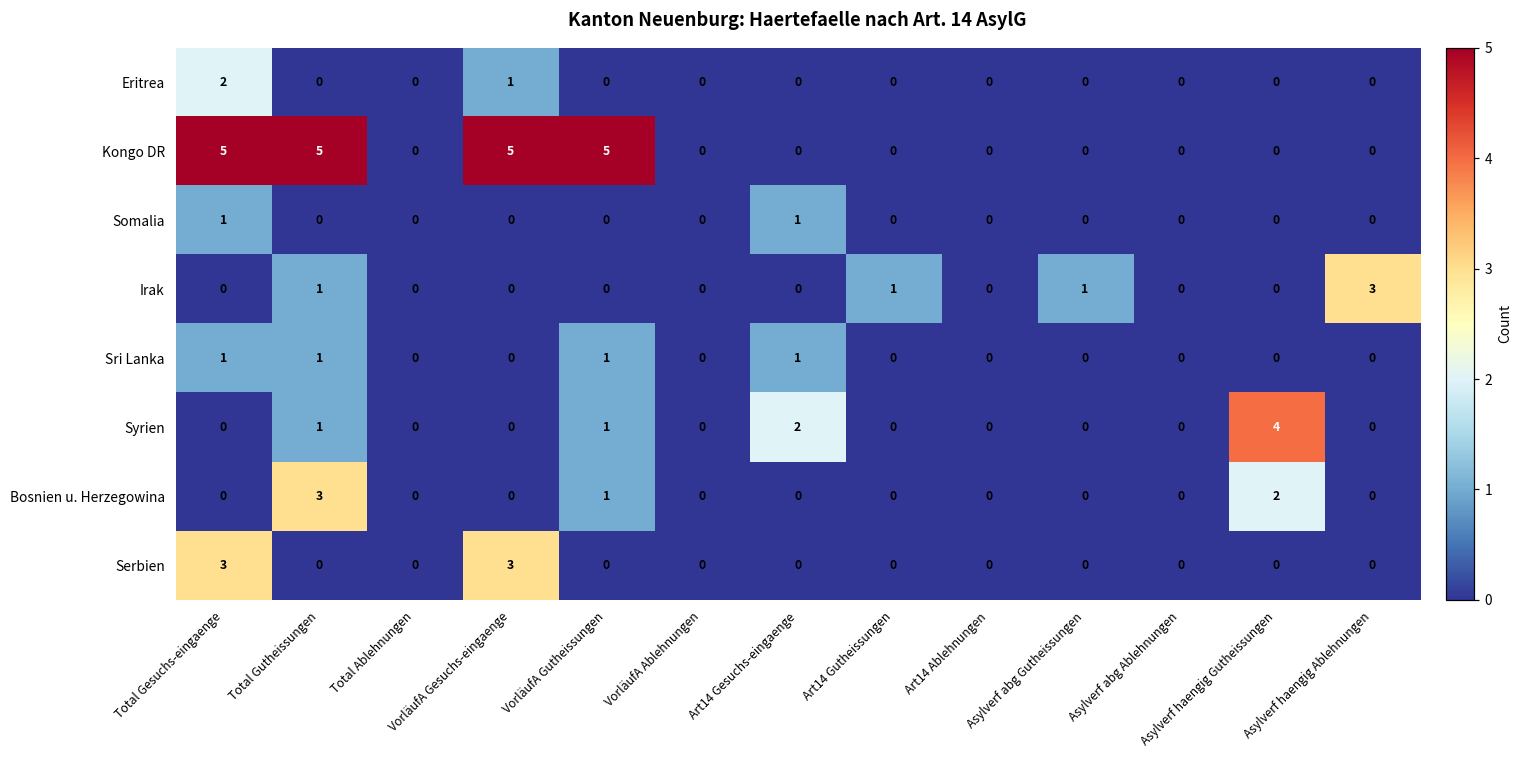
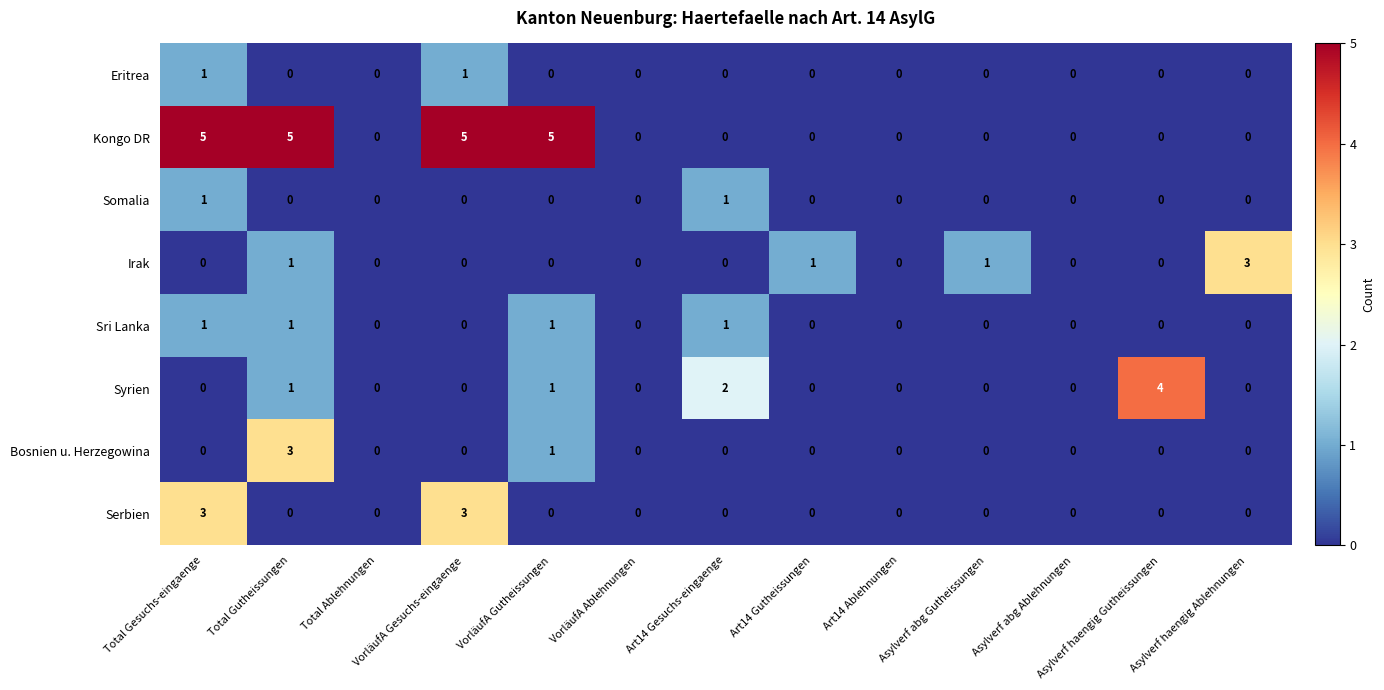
  {
    "Eritrea": {
-     "Total Gesuchs-eingaenge": 2,
+     "Total Gesuchs-eingaenge": 1,
      "Total Gutheissungen": 0,
      "Total Ablehnungen": 0,
      "VorläufA Gesuchs-eingaenge": 1,
      "VorläufA Gutheissungen": 0,
      "VorläufA Ablehnungen": 0,
      "Art14 Gesuchs-eingaenge": 0,
      "Art14 Gutheissungen": 0,
      "Art14 Ablehnungen": 0,
      "Asylverf abg Gutheissungen": 0,
      "Asylverf abg Ablehnungen": 0,
      "Asylverf haengig Gutheissungen": 0,
      "Asylverf haengig Ablehnungen": 0
    },
    "Kongo DR": {
      "Total Gesuchs-eingaenge": 5,
      "Total Gutheissungen": 5,
      "Total Ablehnungen": 0,
      "VorläufA Gesuchs-eingaenge": 5,
      "VorläufA Gutheissungen": 5,
      "VorläufA Ablehnungen": 0,
      "Art14 Gesuchs-eingaenge": 0,
      "Art14 Gutheissungen": 0,
      "Art14 Ablehnungen": 0,
      "Asylverf abg Gutheissungen": 0,
      "Asylverf abg Ablehnungen": 0,
      "Asylverf haengig Gutheissungen": 0,
      "Asylverf haengig Ablehnungen": 0
    },
    "Somalia": {
      "Total Gesuchs-eingaenge": 1,
      "Total Gutheissungen": 0,
      "Total Ablehnungen": 0,
      "VorläufA Gesuchs-eingaenge": 0,
      "VorläufA Gutheissungen": 0,
      "VorläufA Ablehnungen": 0,
      "Art14 Gesuchs-eingaenge": 1,
      "Art14 Gutheissungen": 0,
      "Art14 Ablehnungen": 0,
      "Asylverf abg Gutheissungen": 0,
      "Asylverf abg Ablehnungen": 0,
      "Asylverf haengig Gutheissungen": 0,
      "Asylverf haengig Ablehnungen": 0
    },
    "Irak": {
      "Total Gesuchs-eingaenge": 0,
      "Total Gutheissungen": 1,
      "Total Ablehnungen": 0,
      "VorläufA Gesuchs-eingaenge": 0,
      "VorläufA Gutheissungen": 0,
      "VorläufA Ablehnungen": 0,
      "Art14 Gesuchs-eingaenge": 0,
      "Art14 Gutheissungen": 1,
      "Art14 Ablehnungen": 0,
      "Asylverf abg Gutheissungen": 1,
      "Asylverf abg Ablehnungen": 0,
      "Asylverf haengig Gutheissungen": 0,
      "Asylverf haengig Ablehnungen": 3
    },
    "Sri Lanka": {
      "Total Gesuchs-eingaenge": 1,
      "Total Gutheissungen": 1,
      "Total Ablehnungen": 0,
      "VorläufA Gesuchs-eingaenge": 0,
      "VorläufA Gutheissungen": 1,
      "VorläufA Ablehnungen": 0,
      "Art14 Gesuchs-eingaenge": 1,
      "Art14 Gutheissungen": 0,
      "Art14 Ablehnungen": 0,
      "Asylverf abg Gutheissungen": 0,
      "Asylverf abg Ablehnungen": 0,
      "Asylverf haengig Gutheissungen": 0,
      "Asylverf haengig Ablehnungen": 0
    },
    "Syrien": {
      "Total Gesuchs-eingaenge": 0,
      "Total Gutheissungen": 1,
      "Total Ablehnungen": 0,
      "VorläufA Gesuchs-eingaenge": 0,
      "VorläufA Gutheissungen": 1,
      "VorläufA Ablehnungen": 0,
      "Art14 Gesuchs-eingaenge": 2,
      "Art14 Gutheissungen": 0,
      "Art14 Ablehnungen": 0,
      "Asylverf abg Gutheissungen": 0,
      "Asylverf abg Ablehnungen": 0,
      "Asylverf haengig Gutheissungen": 4,
      "Asylverf haengig Ablehnungen": 0
    },
    "Bosnien u. Herzegowina": {
      "Total Gesuchs-eingaenge": 0,
      "Total Gutheissungen": 3,
      "Total Ablehnungen": 0,
      "VorläufA Gesuchs-eingaenge": 0,
      "VorläufA Gutheissungen": 1,
      "VorläufA Ablehnungen": 0,
      "Art14 Gesuchs-eingaenge": 0,
      "Art14 Gutheissungen": 0,
      "Art14 Ablehnungen": 0,
      "Asylverf abg Gutheissungen": 0,
      "Asylverf abg Ablehnungen": 0,
-     "Asylverf haengig Gutheissungen": 2,
+     "Asylverf haengig Gutheissungen": 0,
      "Asylverf haengig Ablehnungen": 0
    },
    "Serbien": {
      "Total Gesuchs-eingaenge": 3,
      "Total Gutheissungen": 0,
      "Total Ablehnungen": 0,
      "VorläufA Gesuchs-eingaenge": 3,
      "VorläufA Gutheissungen": 0,
      "VorläufA Ablehnungen": 0,
      "Art14 Gesuchs-eingaenge": 0,
      "Art14 Gutheissungen": 0,
      "Art14 Ablehnungen": 0,
      "Asylverf abg Gutheissungen": 0,
      "Asylverf abg Ablehnungen": 0,
      "Asylverf haengig Gutheissungen": 0,
      "Asylverf haengig Ablehnungen": 0
    }
  }
